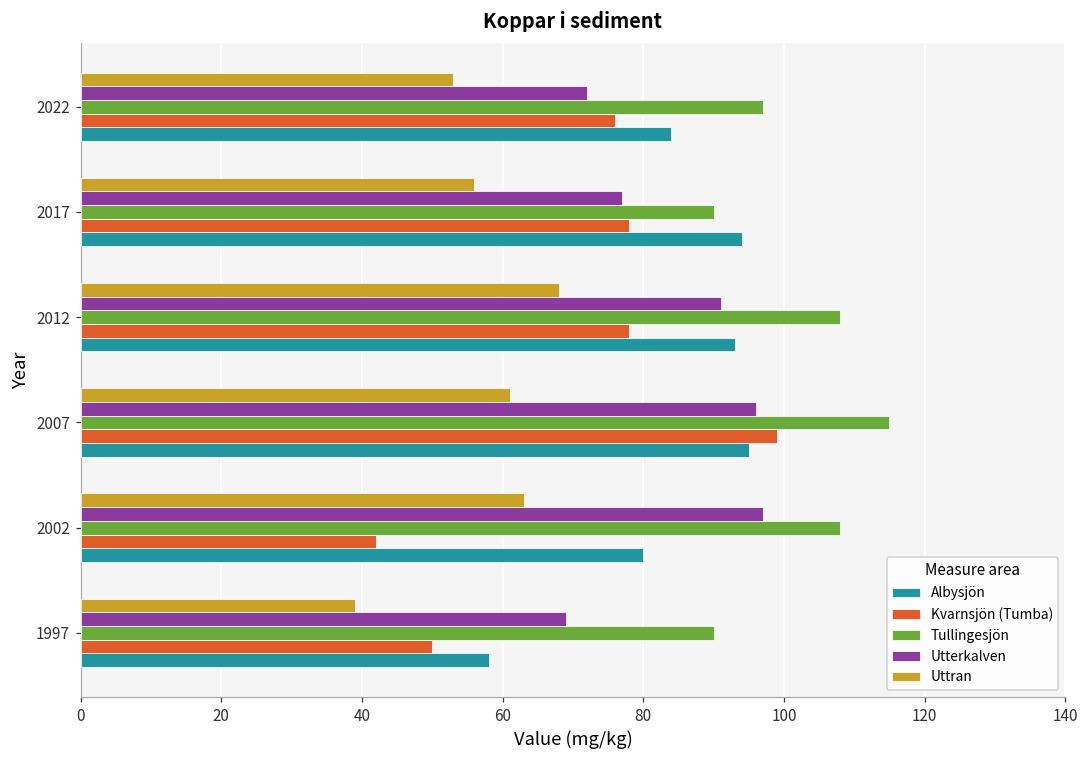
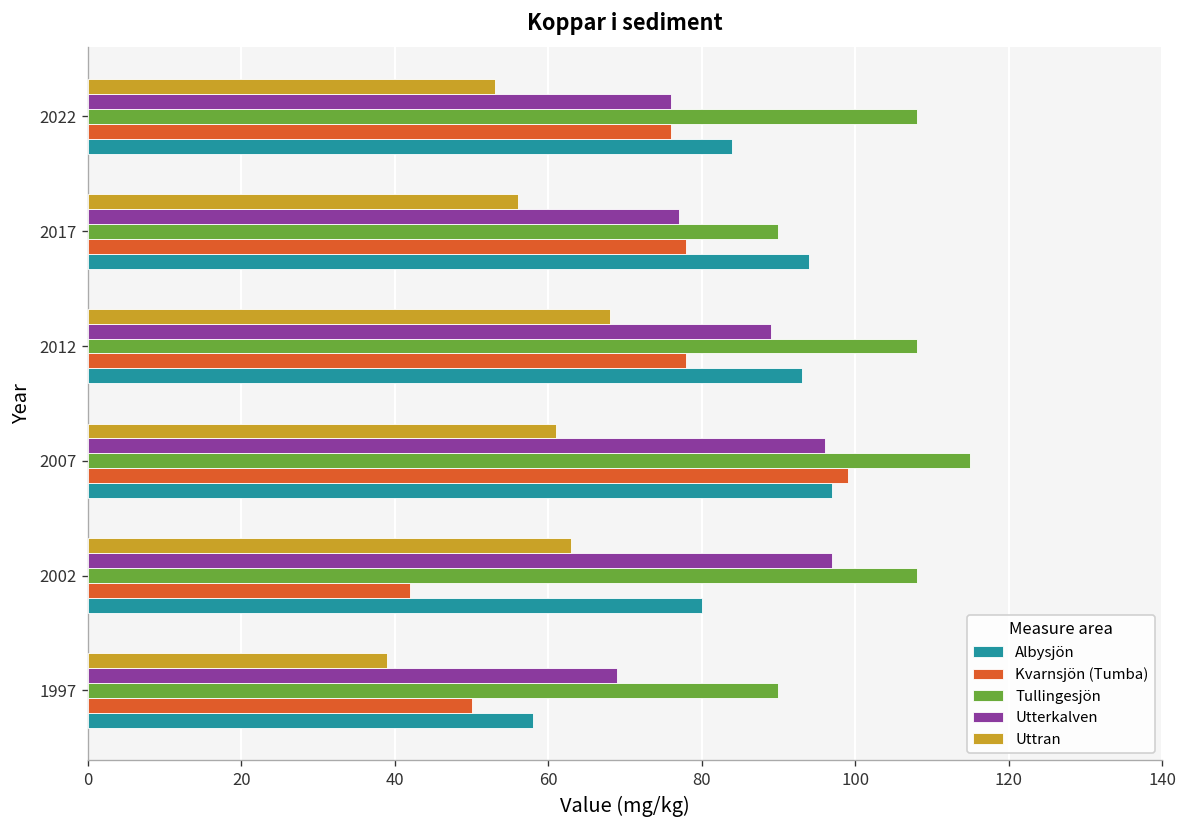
  {
    "Albysjön": {
      "2022": 84,
      "2017": 94,
      "2012": 93,
-     "2007": 95,
+     "2007": 97,
      "2002": 80,
      "1997": 58
    },
    "Kvarnsjön (Tumba)": {
      "2022": 76,
      "2017": 78,
      "2012": 78,
      "2007": 99,
      "2002": 42,
      "1997": 50
    },
    "Tullingesjön": {
-     "2022": 97,
+     "2022": 108,
      "2017": 90,
      "2012": 108,
      "2007": 115,
      "2002": 108,
      "1997": 90
    },
    "Utterkalven": {
-     "2022": 72,
+     "2022": 76,
      "2017": 77,
-     "2012": 91,
+     "2012": 89,
      "2007": 96,
      "2002": 97,
      "1997": 69
    },
    "Uttran": {
      "2022": 53,
      "2017": 56,
      "2012": 68,
      "2007": 61,
      "2002": 63,
      "1997": 39
    }
  }
